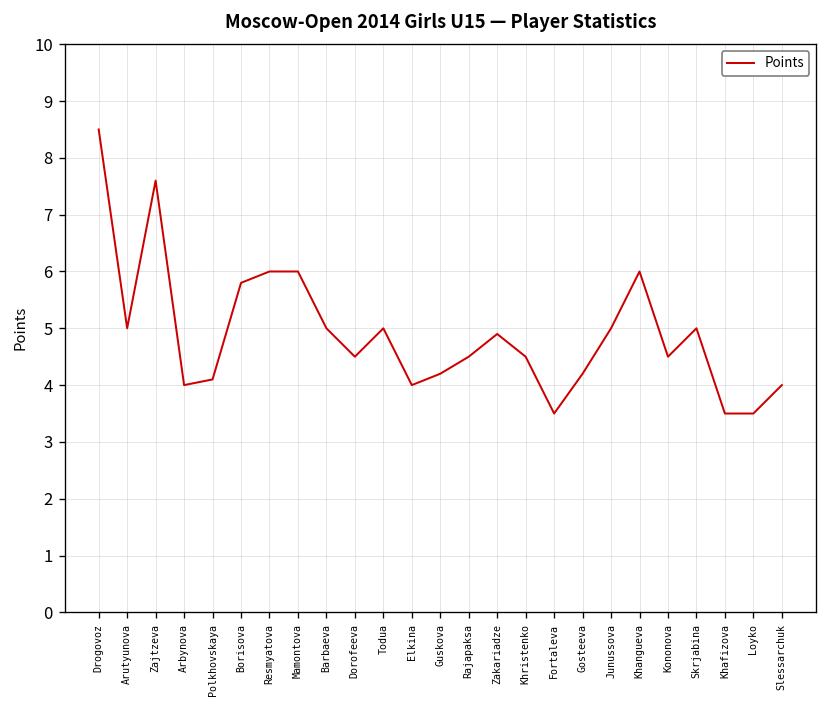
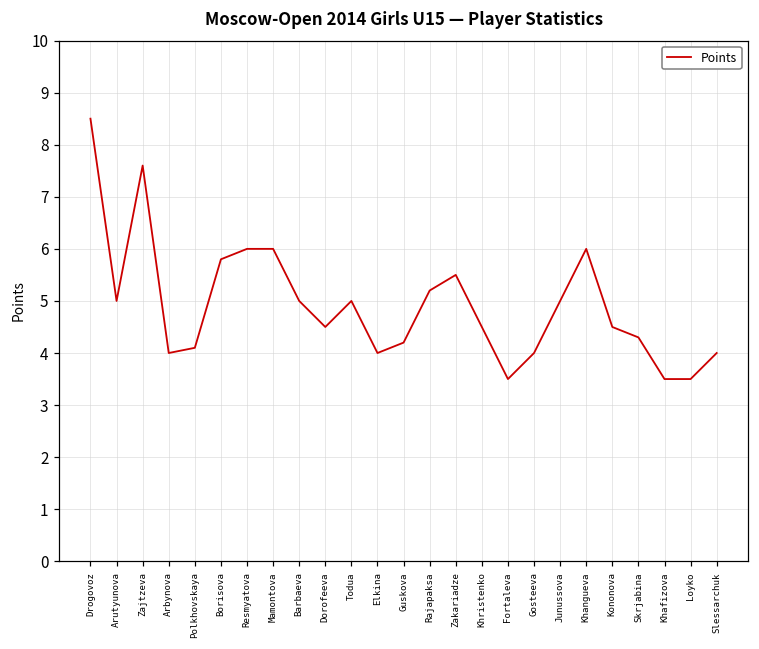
  {
    "Drogovoz": 8.5,
    "Arutyunova": 5.0,
    "Zajtzeva": 7.6,
    "Arbynova": 4.0,
    "Polkhovskaya": 4.1,
    "Borisova": 5.8,
    "Resmyatova": 6.0,
    "Mamontova": 6.0,
    "Barbaeva": 5.0,
    "Dorofeeva": 4.5,
    "Todua": 5.0,
    "Elkina": 4.0,
    "Guskova": 4.2,
-   "Rajapaksa": 4.5,
-   "Zakariadze": 4.9,
+   "Rajapaksa": 5.2,
+   "Zakariadze": 5.5,
    "Khristenko": 4.5,
    "Fortaleva": 3.5,
-   "Gosteeva": 4.2,
+   "Gosteeva": 4.0,
    "Junussova": 5.0,
    "Khangueva": 6.0,
    "Kononova": 4.5,
-   "Skrjabina": 5.0,
+   "Skrjabina": 4.3,
    "Khafizova": 3.5,
    "Loyko": 3.5,
    "Slessarchuk": 4.0
  }
